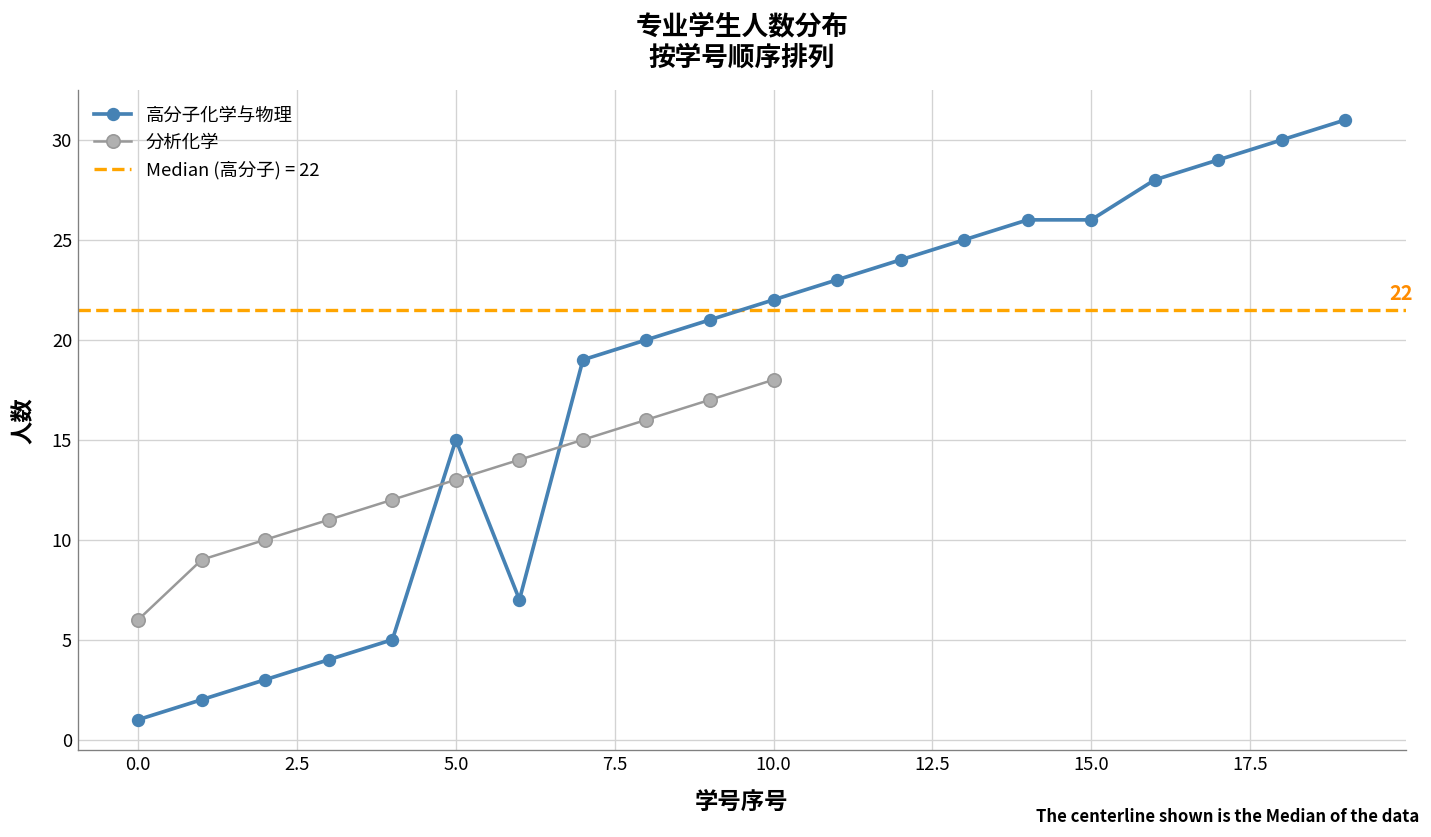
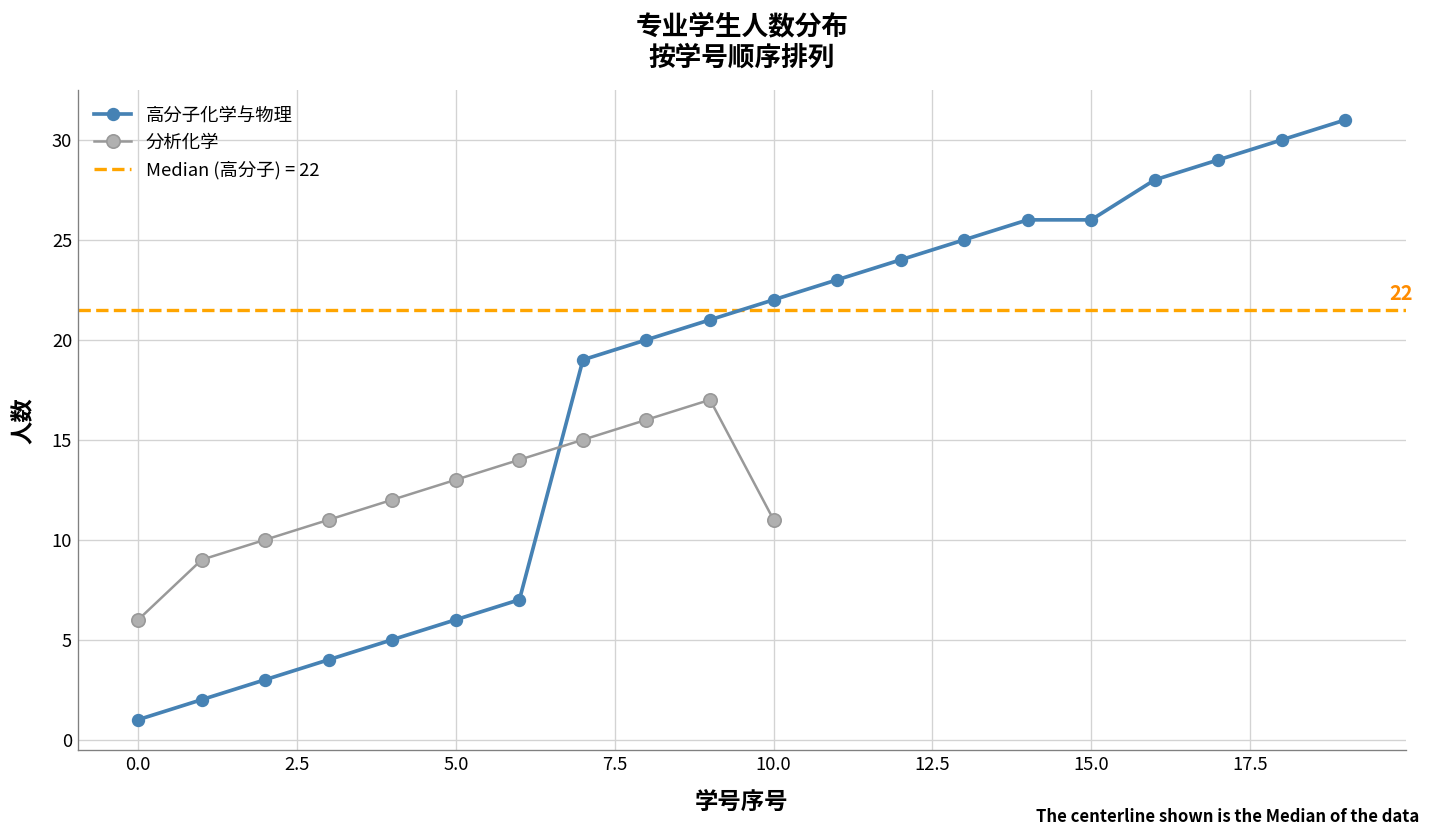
  {
    "高分子化学与物理": {
      "0.0": 1,
-     "5.0": 15,
+     "5.0": 6,
      "10.0": 22,
      "15.0": 26
    },
    "分析化学": {
      "0.0": 6,
      "5.0": 13,
-     "10.0": 18
+     "10.0": 11
    }
  }
